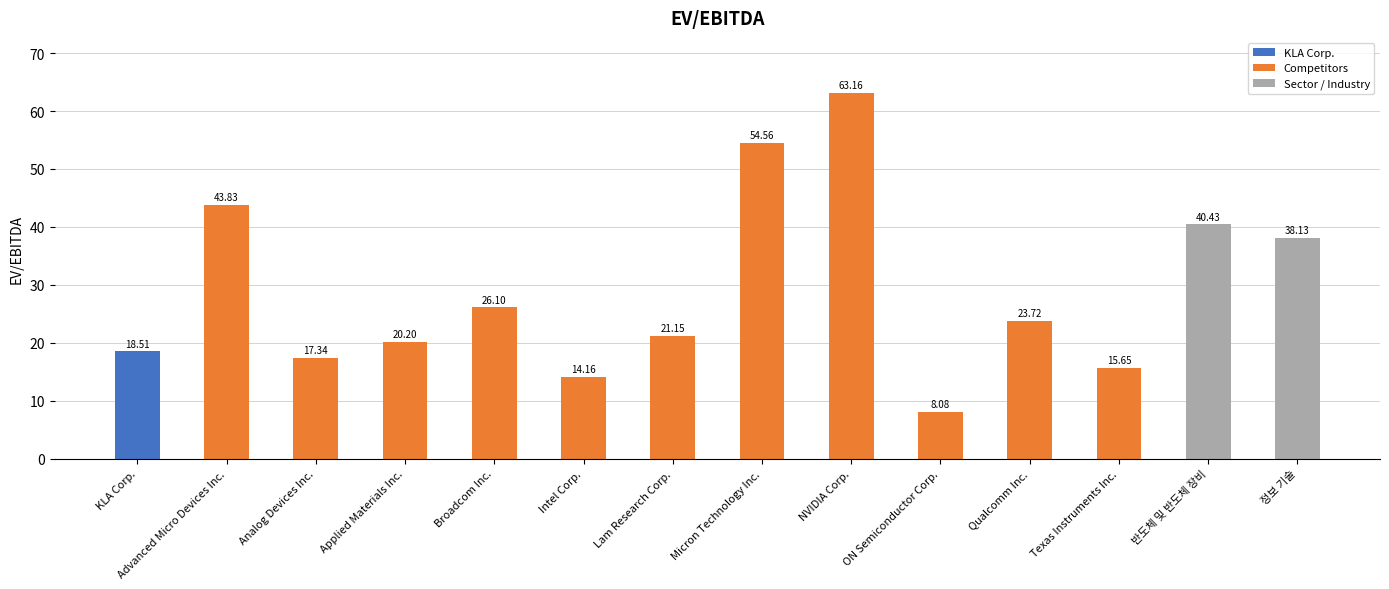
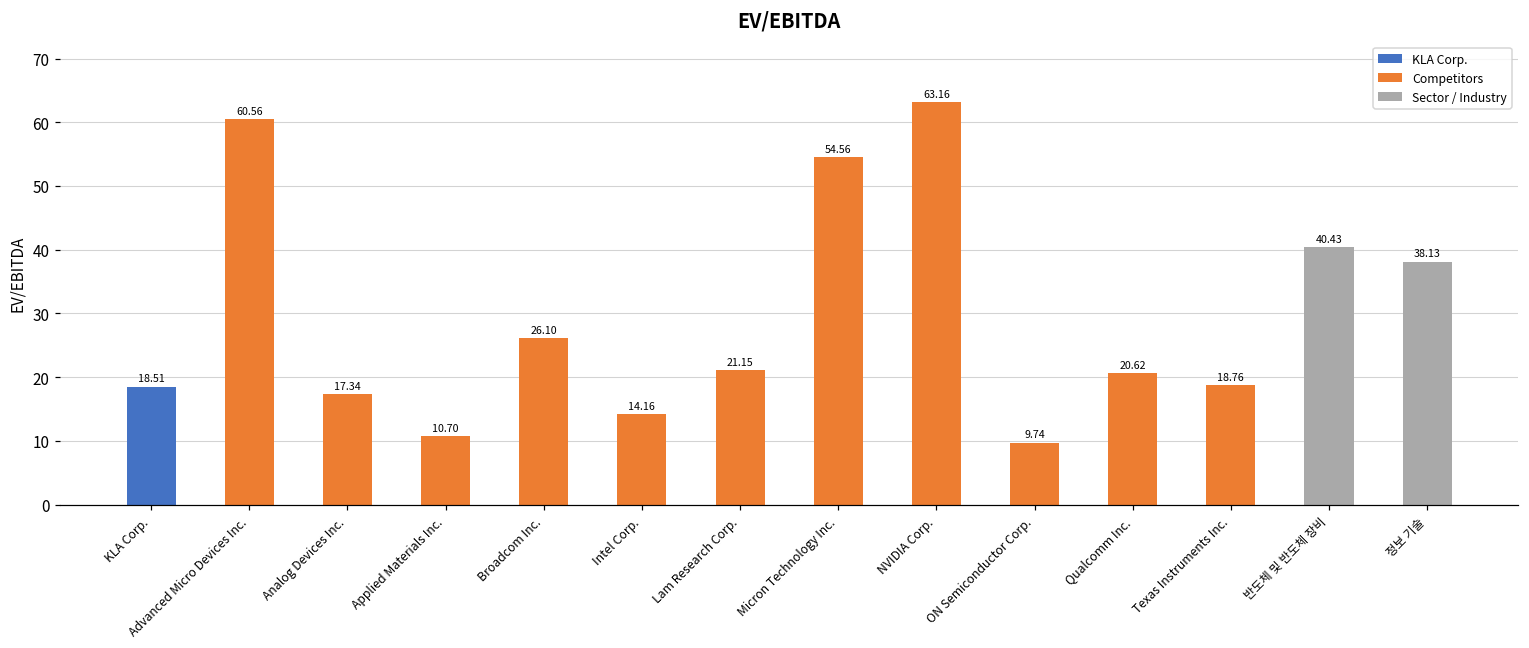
  {
    "KLA Corp.": 18.51,
-   "Advanced Micro Devices Inc.": 43.83,
+   "Advanced Micro Devices Inc.": 60.56,
    "Analog Devices Inc.": 17.34,
-   "Applied Materials Inc.": 20.20,
+   "Applied Materials Inc.": 10.70,
    "Broadcom Inc.": 26.10,
    "Intel Corp.": 14.16,
    "Lam Research Corp.": 21.15,
    "Micron Technology Inc.": 54.56,
    "NVIDIA Corp.": 63.16,
-   "ON Semiconductor Corp.": 8.08,
-   "Qualcomm Inc.": 23.72,
-   "Texas Instruments Inc.": 15.65,
+   "ON Semiconductor Corp.": 9.74,
+   "Qualcomm Inc.": 20.62,
+   "Texas Instruments Inc.": 18.76,
    "반도체 및 반도체 장비": 40.43,
    "정보 기술": 38.13
  }
